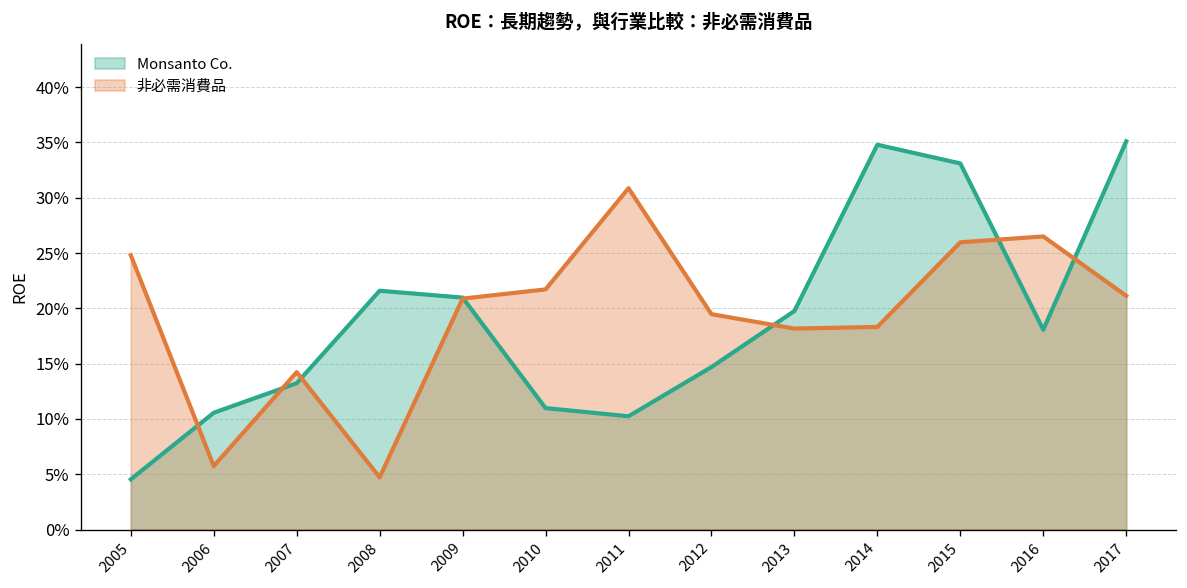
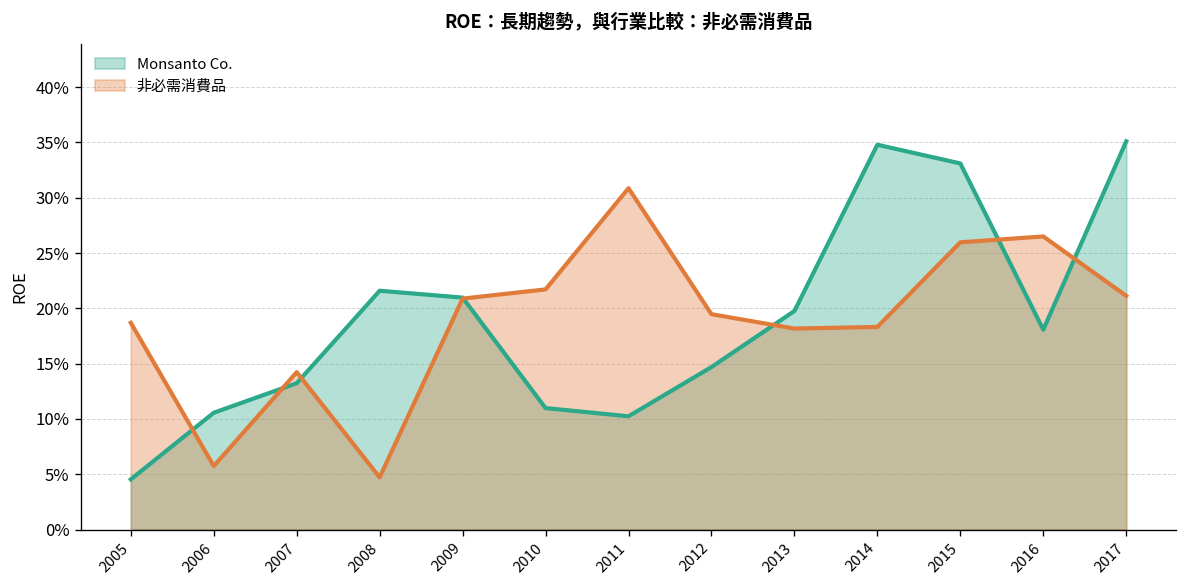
  {
    "Monsanto Co.": {
      "2005": "5%",
      "2006": "11%",
      "2007": "13%",
      "2008": "22%",
      "2010": "11%",
      "2011": "10%",
      "2012": "15%",
      "2013": "20%",
      "2014": "35%",
      "2015": "33%",
      "2016": "18%",
      "2017": "35%"
    },
    "非必需消費品": {
-     "2005": "25%",
+     "2005": "19%",
      "2006": "6%",
      "2007": "14%",
      "2008": "5%",
      "2010": "22%",
      "2011": "31%",
      "2012": "19%",
      "2013": "18%",
      "2014": "18%",
      "2015": "26%",
      "2016": "27%",
      "2017": "21%"
    }
  }
